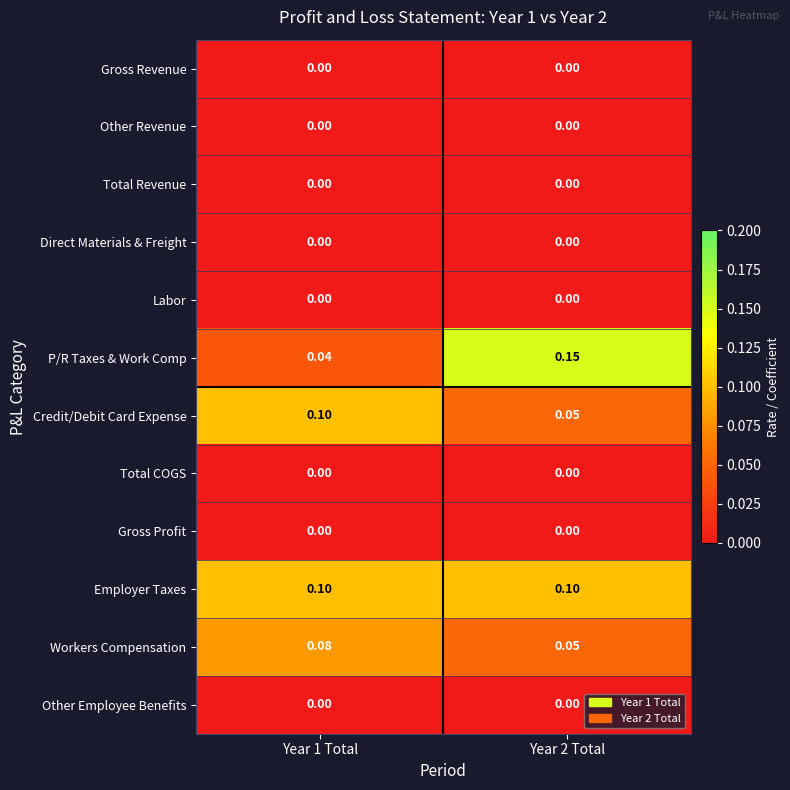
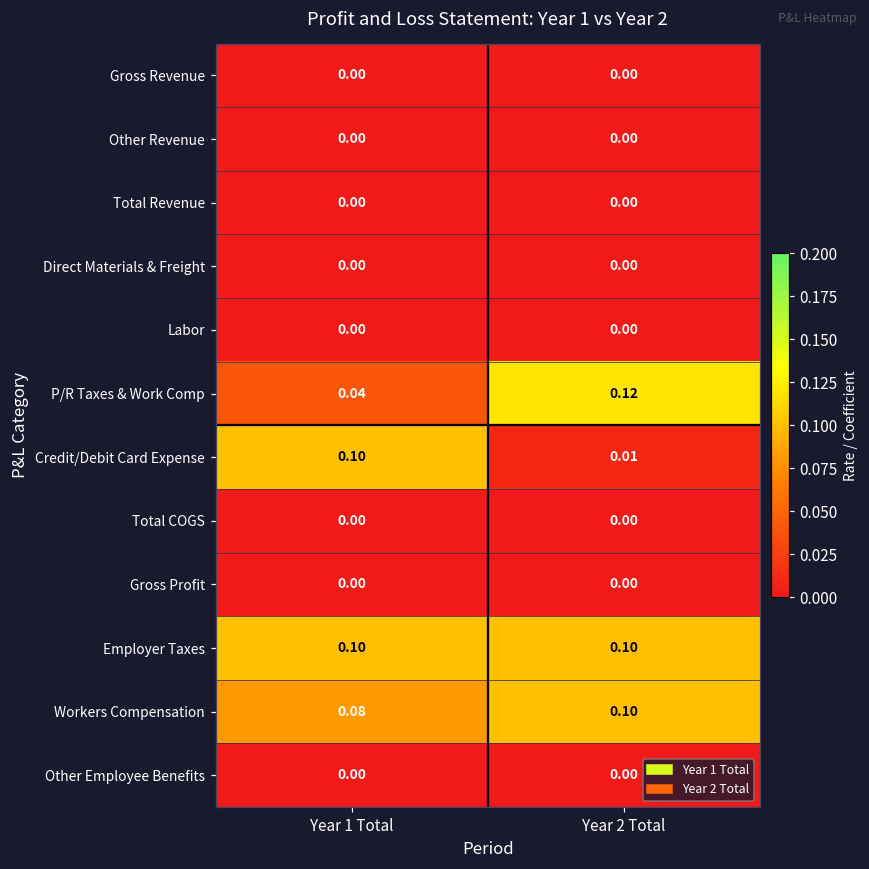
  {
    "Gross Revenue": {
      "Year 1 Total": 0.00,
      "Year 2 Total": 0.00
    },
    "Other Revenue": {
      "Year 1 Total": 0.00,
      "Year 2 Total": 0.00
    },
    "Total Revenue": {
      "Year 1 Total": 0.00,
      "Year 2 Total": 0.00
    },
    "Direct Materials & Freight": {
      "Year 1 Total": 0.00,
      "Year 2 Total": 0.00
    },
    "Labor": {
      "Year 1 Total": 0.00,
      "Year 2 Total": 0.00
    },
    "P/R Taxes & Work Comp": {
      "Year 1 Total": 0.04,
-     "Year 2 Total": 0.15
+     "Year 2 Total": 0.12
    },
    "Credit/Debit Card Expense": {
      "Year 1 Total": 0.10,
-     "Year 2 Total": 0.05
+     "Year 2 Total": 0.01
    },
    "Total COGS": {
      "Year 1 Total": 0.00,
      "Year 2 Total": 0.00
    },
    "Gross Profit": {
      "Year 1 Total": 0.00,
      "Year 2 Total": 0.00
    },
    "Employer Taxes": {
      "Year 1 Total": 0.10,
      "Year 2 Total": 0.10
    },
    "Workers Compensation": {
      "Year 1 Total": 0.08,
-     "Year 2 Total": 0.05
+     "Year 2 Total": 0.10
    },
    "Other Employee Benefits": {
      "Year 1 Total": 0.00,
      "Year 2 Total": 0.00
    }
  }
